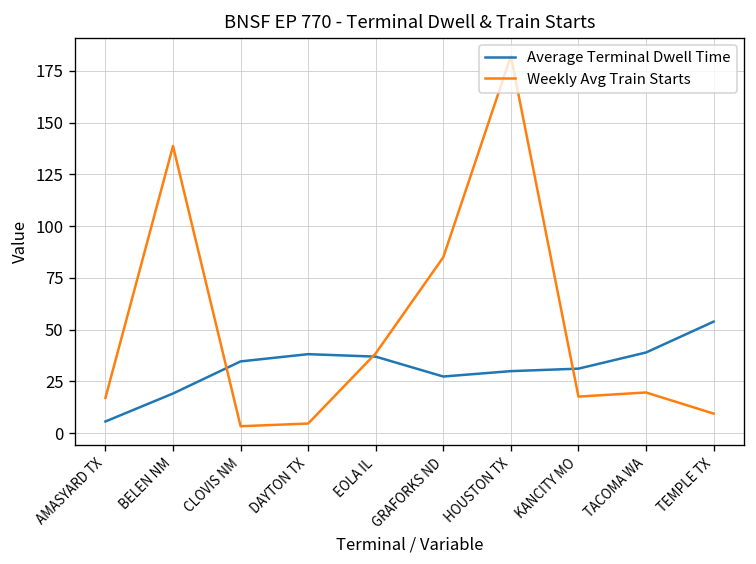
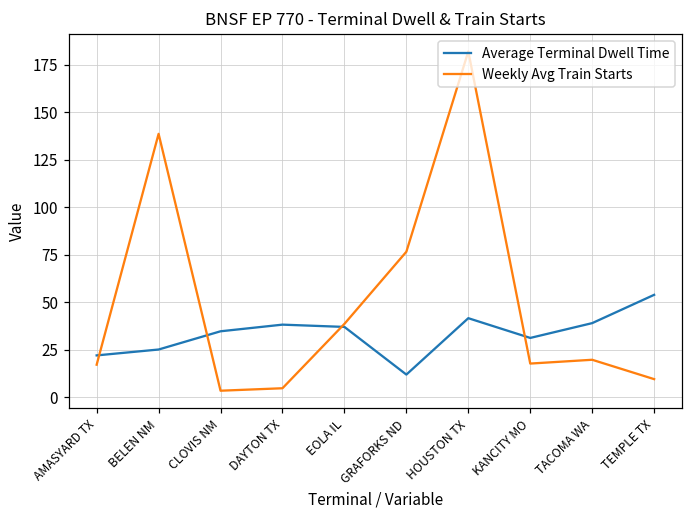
  {
    "Average Terminal Dwell Time": {
-     "AMASYARD TX": 6,
-     "BELEN NM": 19,
+     "AMASYARD TX": 22,
+     "BELEN NM": 25,
      "CLOVIS NM": 35,
      "DAYTON TX": 38,
      "EOLA IL": 37,
-     "GRAFORKS ND": 27,
-     "HOUSTON TX": 30,
+     "GRAFORKS ND": 12,
+     "HOUSTON TX": 42,
      "KANCITY MO": 31,
      "TACOMA WA": 39,
      "TEMPLE TX": 54
    },
    "Weekly Avg Train Starts": {
      "AMASYARD TX": 17,
      "BELEN NM": 139,
      "CLOVIS NM": 3,
      "DAYTON TX": 5,
      "EOLA IL": 39,
-     "GRAFORKS ND": 85,
+     "GRAFORKS ND": 77,
      "KANCITY MO": 18,
      "TACOMA WA": 20,
      "TEMPLE TX": 10
    }
  }
